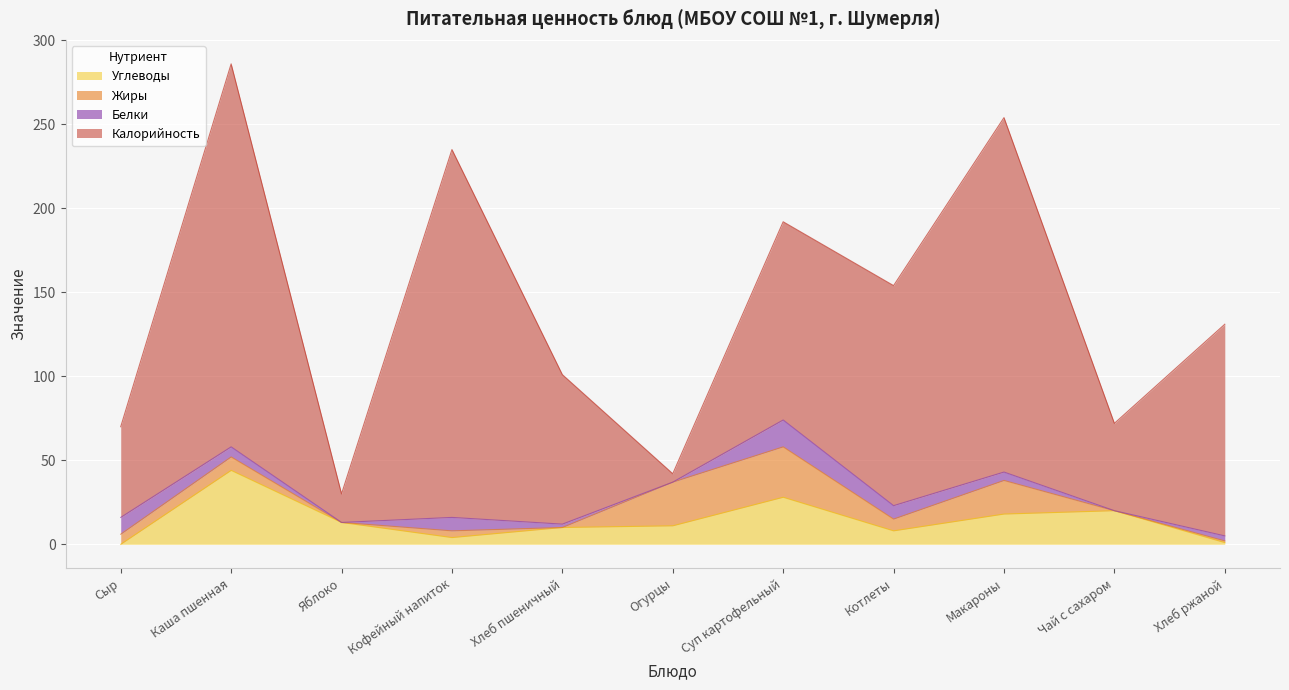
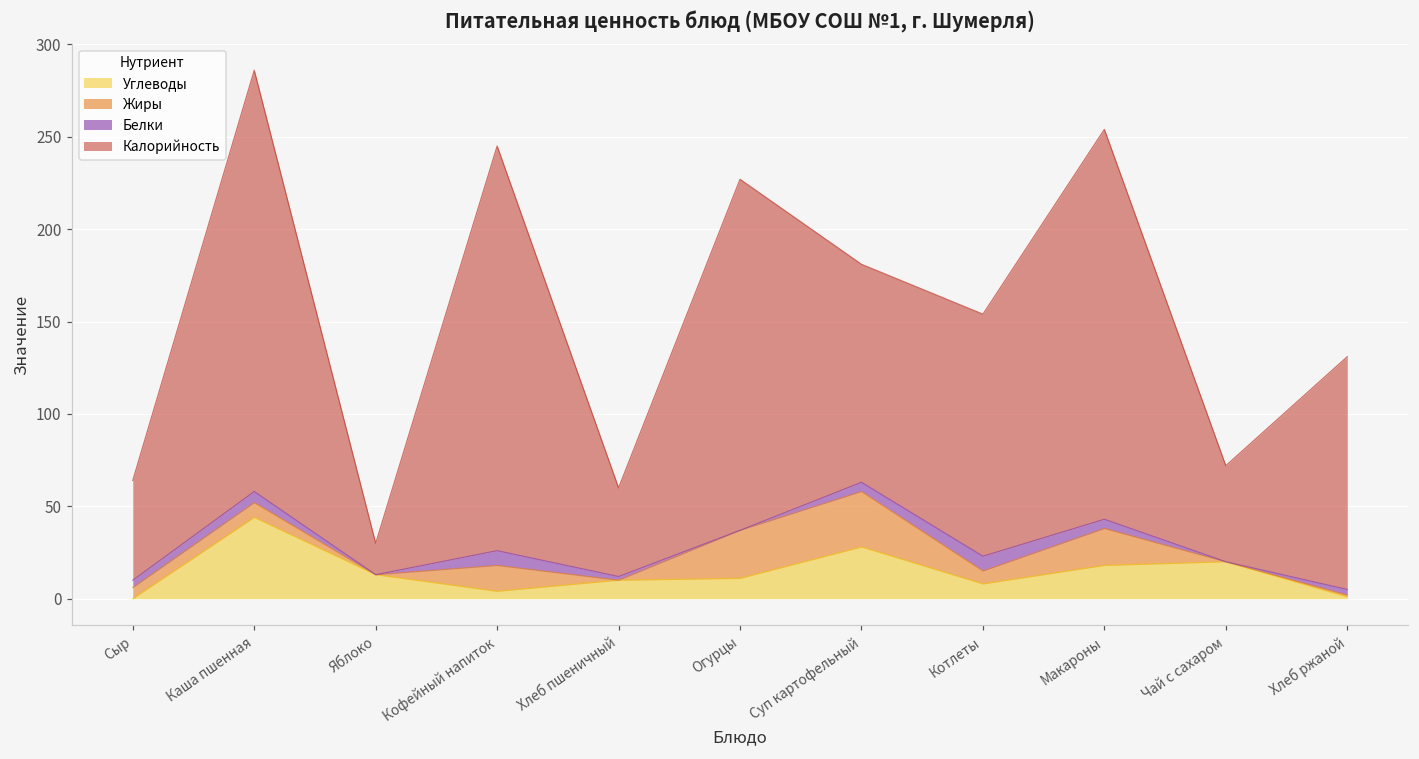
  {
    "Углеводы": {
      "Сыр": 0,
      "Каша пшенная": 44,
      "Кофейный напиток": 4,
      "Огурцы": 11,
      "Суп картофельный": 28,
      "Котлеты": 8,
      "Макароны": 18
    },
    "Жиры": {
      "Сыр": 6,
      "Каша пшенная": 8,
-     "Кофейный напиток": 4,
+     "Кофейный напиток": 14,
      "Суп картофельный": 30,
      "Котлеты": 7,
      "Макароны": 20
    },
    "Белки": {
-     "Сыр": 10,
+     "Сыр": 4,
      "Каша пшенная": 6,
      "Кофейный напиток": 8,
      "Хлеб пшеничный": 2,
-     "Суп картофельный": 16,
+     "Суп картофельный": 5,
      "Котлеты": 8,
      "Макароны": 5,
      "Хлеб ржаной": 3
    },
    "Калорийность": {
      "Сыр": 54,
      "Каша пшенная": 228,
      "Яблоко": 17,
      "Кофейный напиток": 219,
-     "Хлеб пшеничный": 89,
-     "Огурцы": 5,
+     "Хлеб пшеничный": 48,
+     "Огурцы": 190,
      "Суп картофельный": 118,
      "Котлеты": 131,
      "Макароны": 211,
      "Чай с сахаром": 52,
      "Хлеб ржаной": 126
    }
  }
